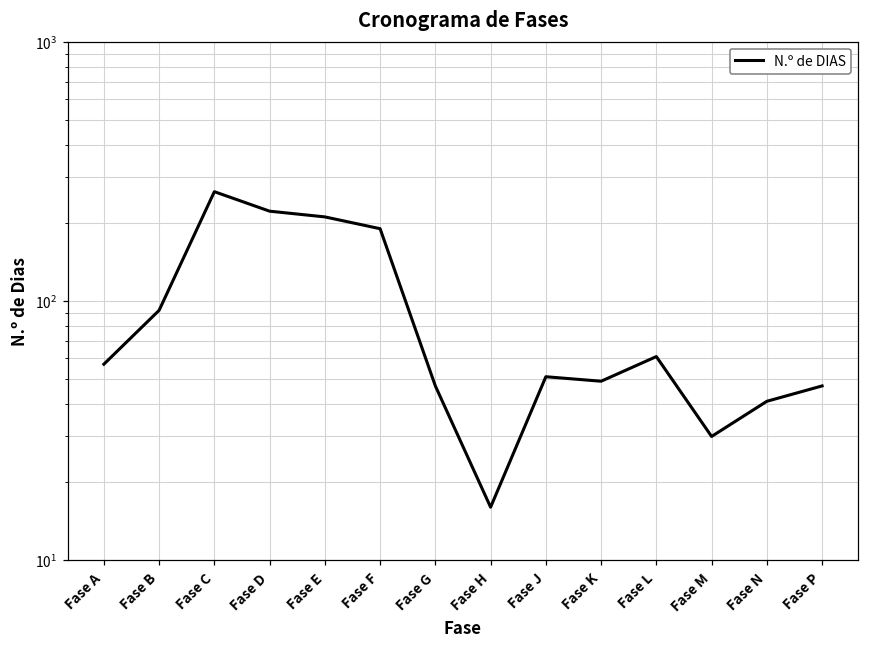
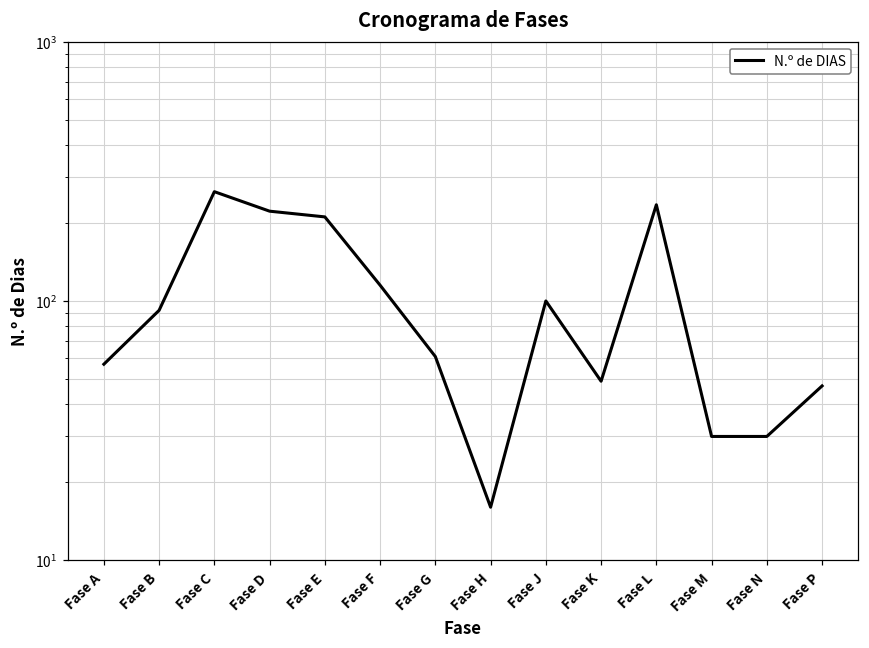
  {
    "Fase A": 57,
    "Fase B": 92,
    "Fase C": 260,
    "Fase D": 220,
    "Fase E": 210,
-   "Fase F": 190,
-   "Fase G": 47,
+   "Fase F": 120,
+   "Fase G": 61,
    "Fase H": 16,
-   "Fase J": 51,
+   "Fase J": 100,
    "Fase K": 49,
-   "Fase L": 61,
+   "Fase L": 240,
    "Fase M": 30,
-   "Fase N": 41,
+   "Fase N": 30,
    "Fase P": 47
  }
